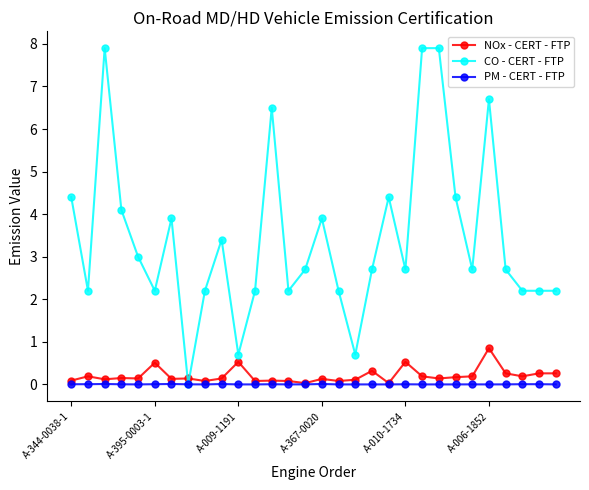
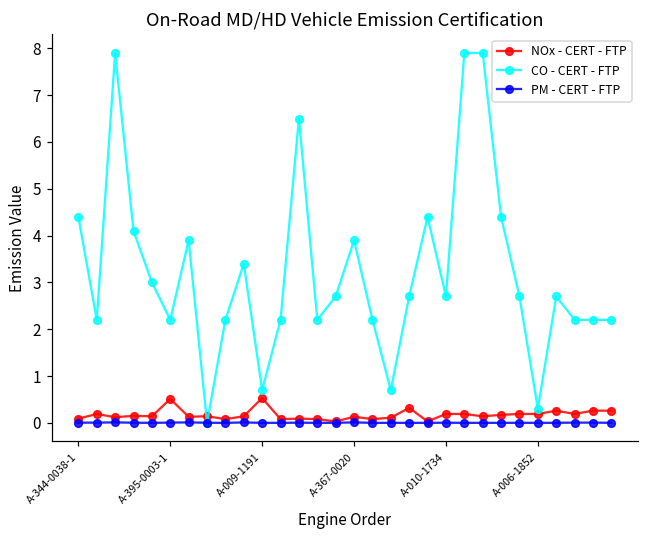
  {
    "NOx - CERT - FTP": {
      "A-344-0038-1": 0.1,
      "A-395-0003-1": 0.5,
      "A-009-1191": 0.5,
      "A-367-0020": 0.1,
-     "A-010-1734": 0.5,
-     "A-006-1852": 0.9
+     "A-010-1734": 0.2,
+     "A-006-1852": 0.2
    },
    "CO - CERT - FTP": {
      "A-344-0038-1": 4.4,
      "A-395-0003-1": 2.2,
      "A-009-1191": 0.7,
      "A-367-0020": 3.9,
      "A-010-1734": 2.7,
-     "A-006-1852": 6.7
+     "A-006-1852": 0.3
    },
    "PM - CERT - FTP": {
      "A-344-0038-1": 0.0,
      "A-395-0003-1": 0.0,
      "A-009-1191": 0.0,
      "A-367-0020": 0.0,
      "A-010-1734": 0.0,
      "A-006-1852": 0.0
    }
  }
